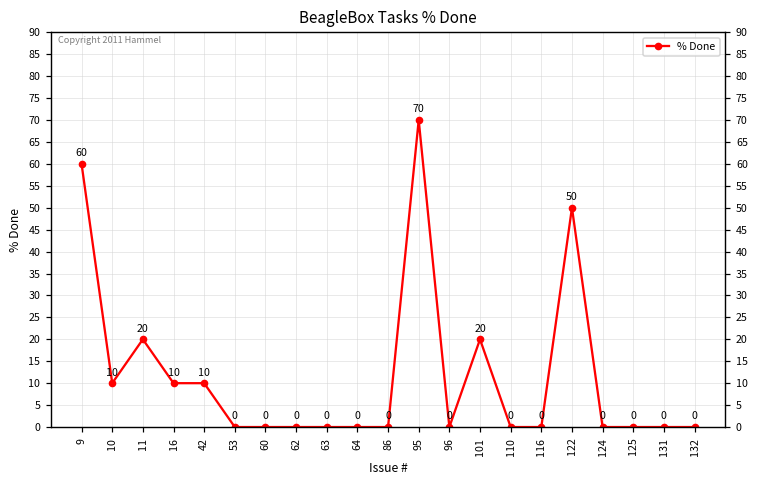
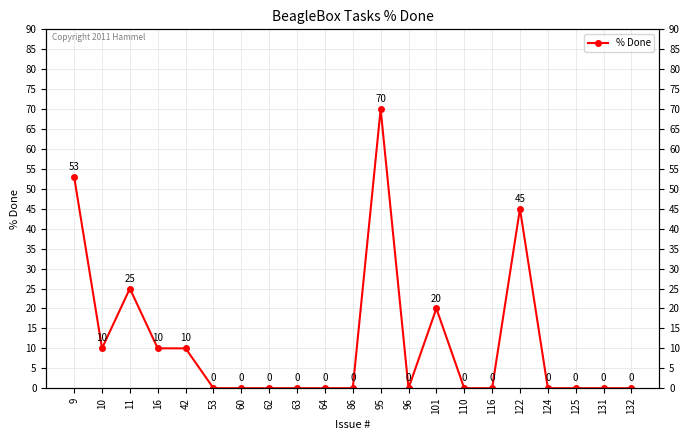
  {
-   "9": 60,
+   "9": 53,
    "10": 10,
-   "11": 20,
+   "11": 25,
    "16": 10,
    "42": 10,
    "53": 0,
    "60": 0,
    "62": 0,
    "63": 0,
    "64": 0,
    "86": 0,
    "95": 70,
    "96": 0,
    "101": 20,
    "110": 0,
    "116": 0,
-   "122": 50,
+   "122": 45,
    "124": 0,
    "125": 0,
    "131": 0,
    "132": 0
  }
